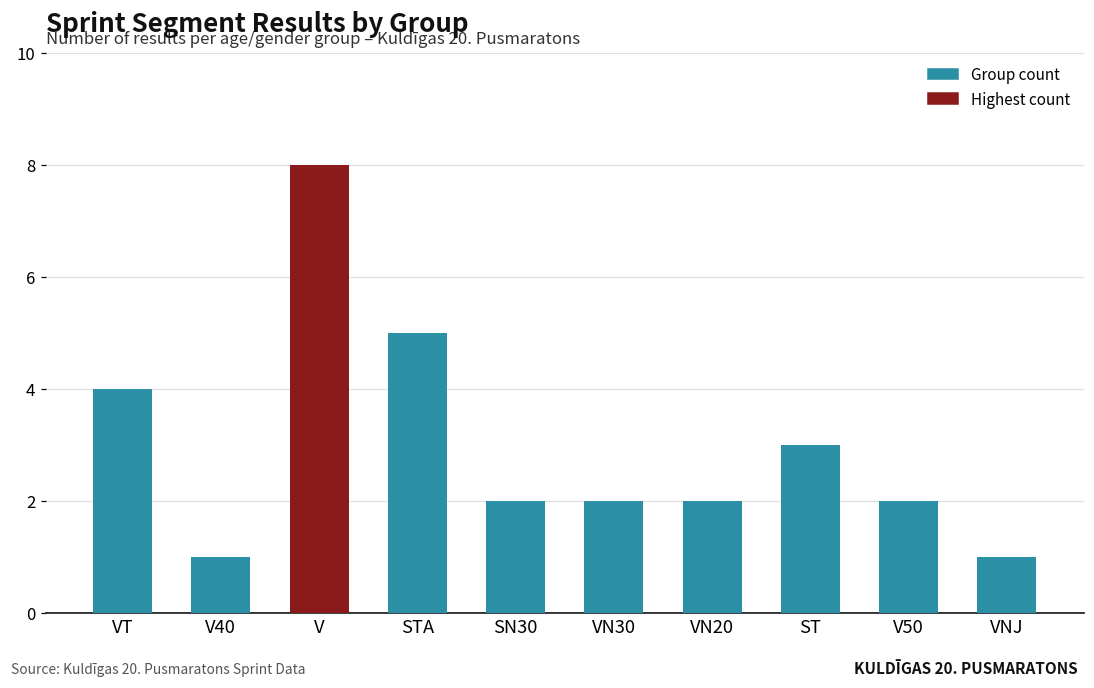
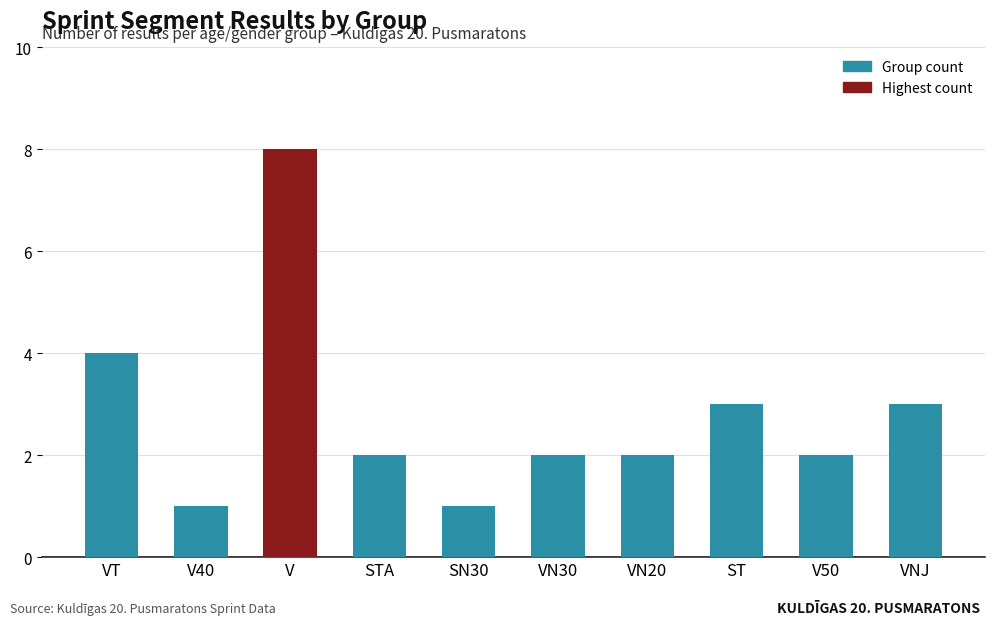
  {
    "VT": 4,
    "V40": 1,
    "V": 8,
-   "STA": 5,
-   "SN30": 2,
+   "STA": 2,
+   "SN30": 1,
    "VN30": 2,
    "VN20": 2,
    "ST": 3,
    "V50": 2,
-   "VNJ": 1
+   "VNJ": 3
  }
